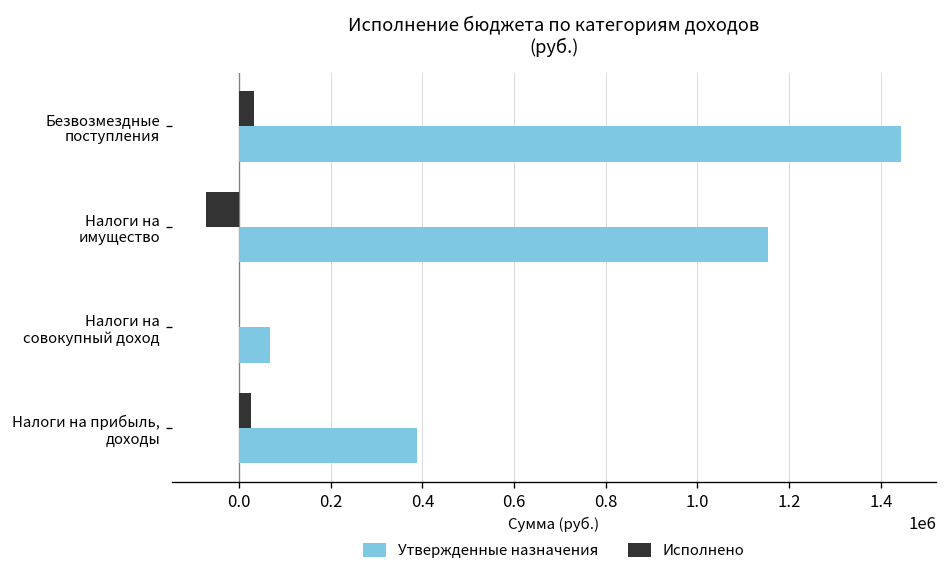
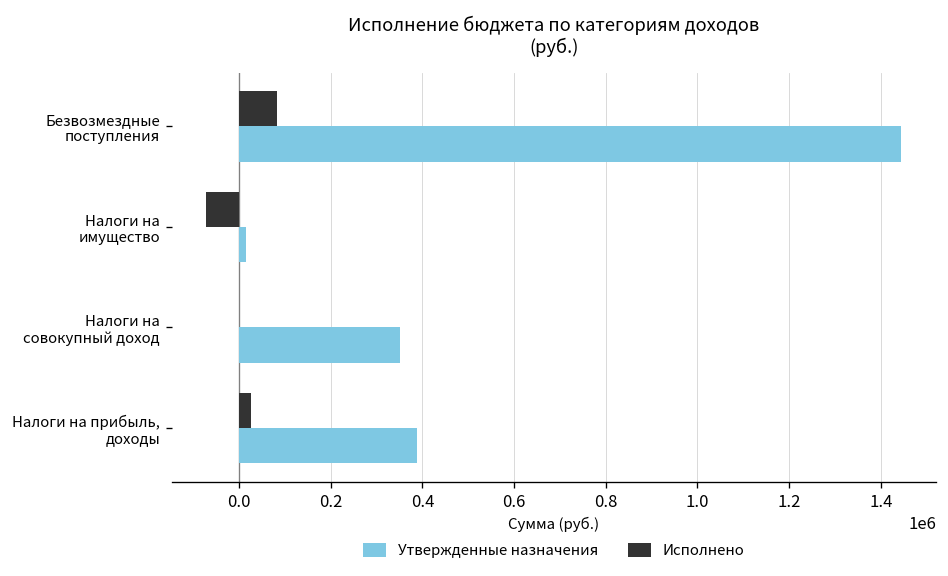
  {
    "Утвержденные назначения": {
      "Безвозмездные поступления": 1440000,
-     "Налоги на имущество": 1150000,
-     "Налоги на совокупный доход": 70000,
+     "Налоги на имущество": 20000,
+     "Налоги на совокупный доход": 350000,
      "Налоги на прибыль, доходы": 390000
    },
    "Исполнено": {
-     "Безвозмездные поступления": 30000,
+     "Безвозмездные поступления": 80000,
      "Налоги на имущество": -70000,
      "Налоги на совокупный доход": 0,
      "Налоги на прибыль, доходы": 30000
    }
  }
